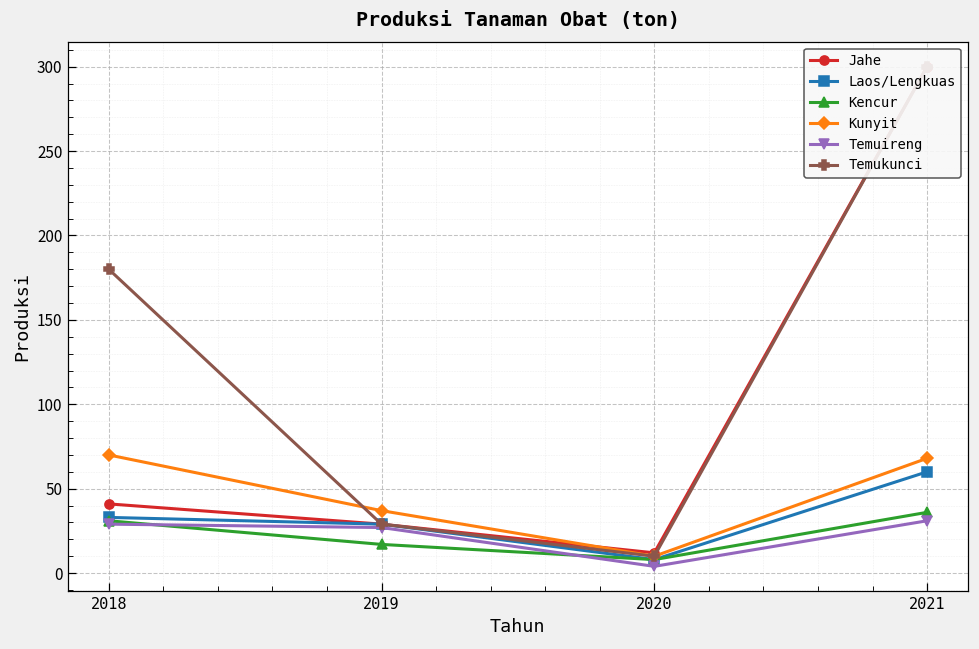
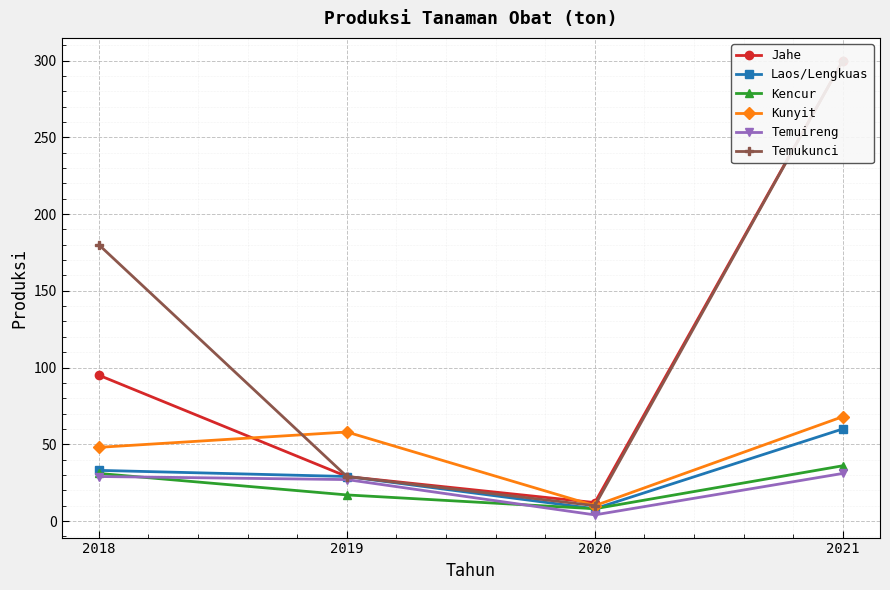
  {
    "Jahe": {
-     "2018": 41,
+     "2018": 95,
      "2020": 12
    },
    "Laos/Lengkuas": {
      "2018": 33,
      "2021": 60
    },
    "Kencur": {
      "2018": 31,
      "2019": 17,
      "2021": 36
    },
    "Kunyit": {
-     "2018": 70,
-     "2019": 37,
+     "2018": 48,
+     "2019": 58,
      "2021": 68
    },
    "Temuireng": {
      "2018": 29,
      "2019": 27,
      "2020": 4,
      "2021": 31
    },
    "Temukunci": {
      "2018": 180
    }
  }
